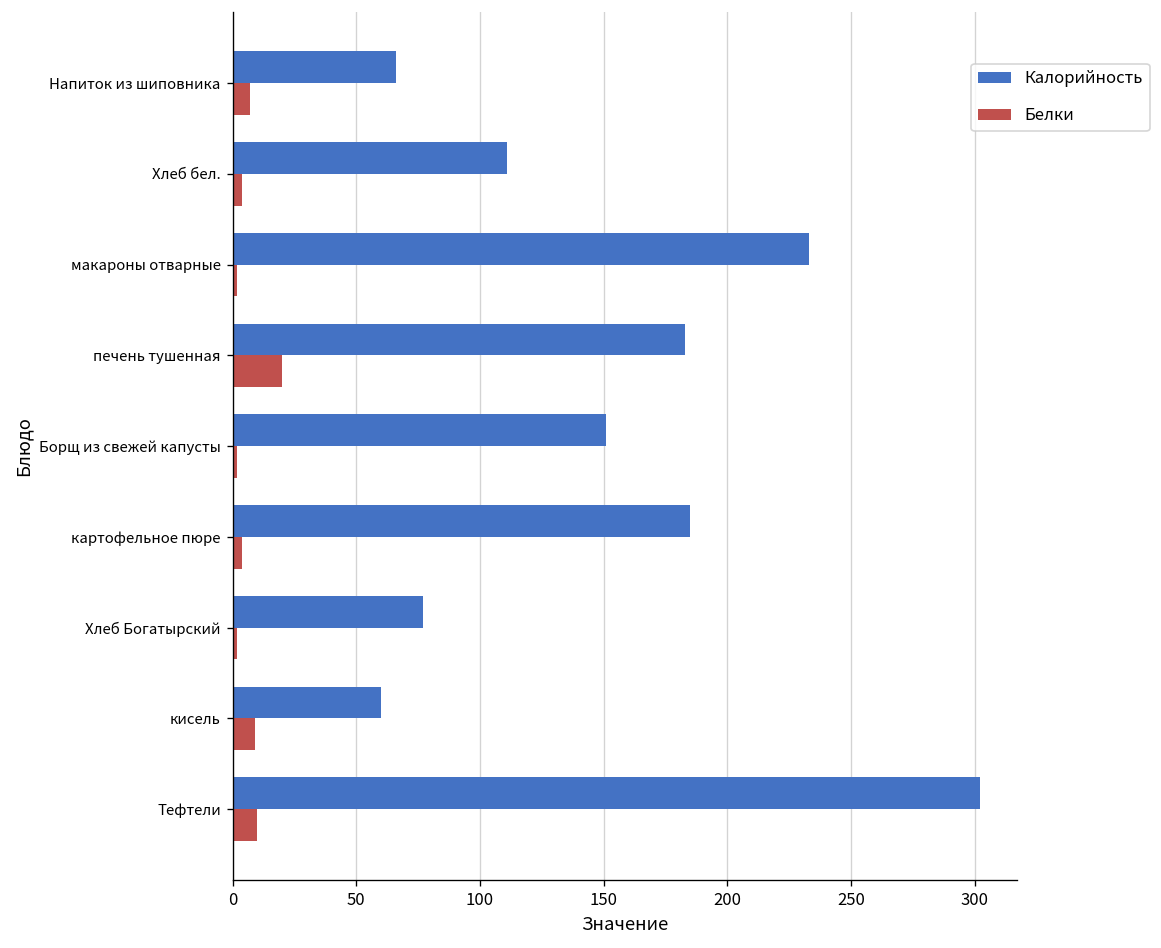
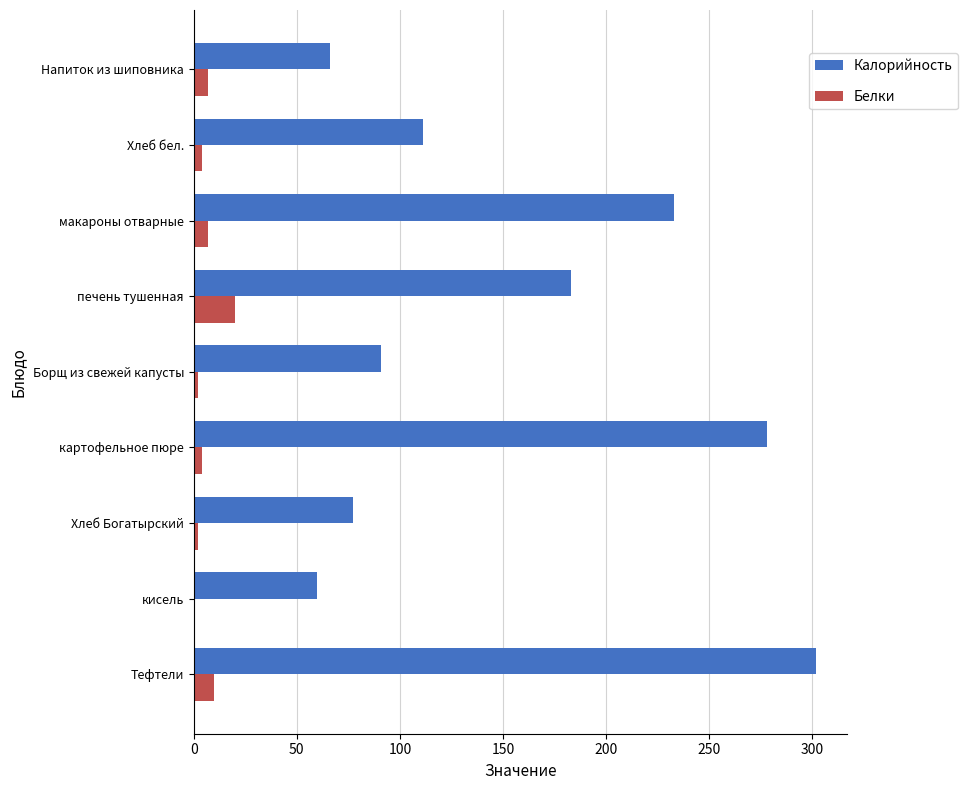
  {
    "Калорийность": {
      "Напиток из шиповника": 66,
      "Хлеб бел.": 111,
      "макароны отварные": 233,
      "печень тушенная": 183,
-     "Борщ из свежей капусты": 151,
-     "картофельное пюре": 185,
+     "Борщ из свежей капусты": 91,
+     "картофельное пюре": 278,
      "Хлеб Богатырский": 77,
      "кисель": 60,
      "Тефтели": 302
    },
    "Белки": {
      "Напиток из шиповника": 7,
      "Хлеб бел.": 4,
-     "макароны отварные": 2,
+     "макароны отварные": 7,
      "печень тушенная": 20,
      "Борщ из свежей капусты": 2,
      "картофельное пюре": 4,
      "Хлеб Богатырский": 2,
-     "кисель": 9,
+     "кисель": 0,
      "Тефтели": 10
    }
  }
